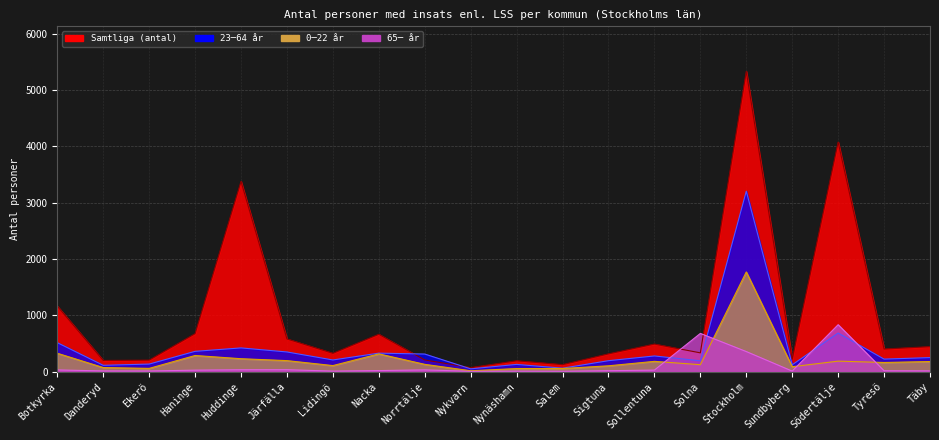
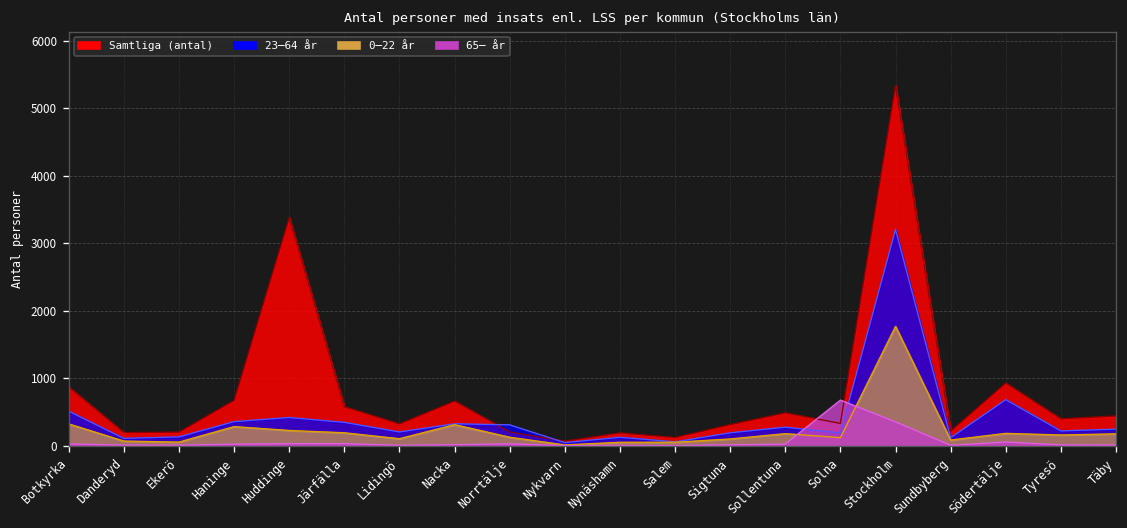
  {
    "Samtliga (antal)": {
-     "Botkyrka": 1200,
+     "Botkyrka": 900,
      "Danderyd": 200,
      "Ekerö": 200,
      "Haninge": 700,
      "Huddinge": 3400,
      "Järfälla": 600,
      "Lidingö": 300,
      "Nacka": 700,
      "Norrtälje": 200,
      "Nynäshamn": 200,
      "Salem": 100,
      "Sigtuna": 300,
      "Sollentuna": 500,
      "Solna": 300,
      "Stockholm": 5300,
      "Sundbyberg": 200,
-     "Södertälje": 4100,
+     "Södertälje": 900,
      "Tyresö": 400,
      "Täby": 400
    },
    "23─64 år": {
      "Botkyrka": 500,
      "Ekerö": 100,
      "Haninge": 400,
      "Huddinge": 400,
      "Järfälla": 400,
      "Lidingö": 200,
      "Norrtälje": 300,
      "Nynäshamn": 100,
      "Sigtuna": 200,
      "Sollentuna": 300,
      "Solna": 200,
      "Stockholm": 3200,
      "Södertälje": 700,
      "Tyresö": 200,
      "Täby": 300
    },
    "0─22 år": {
      "Botkyrka": 300,
      "Ekerö": 100,
      "Haninge": 300,
      "Huddinge": 200,
      "Järfälla": 200,
      "Lidingö": 100,
      "Norrtälje": 100,
      "Nynäshamn": 100,
      "Sigtuna": 100,
      "Sollentuna": 200,
      "Solna": 100,
      "Stockholm": 1800,
      "Södertälje": 200,
      "Tyresö": 200,
      "Täby": 200
    },
    "65─ år": {
      "Botkyrka": 0,
      "Danderyd": 0,
      "Ekerö": 0,
      "Haninge": 0,
      "Huddinge": 0,
      "Järfälla": 0,
      "Lidingö": 0,
      "Nacka": 0,
      "Norrtälje": 0,
      "Nynäshamn": 0,
      "Salem": 0,
      "Sigtuna": 0,
      "Sollentuna": 0,
      "Solna": 700,
      "Stockholm": 400,
      "Sundbyberg": 0,
-     "Södertälje": 800,
+     "Södertälje": 100,
      "Tyresö": 0,
      "Täby": 0
    }
  }
